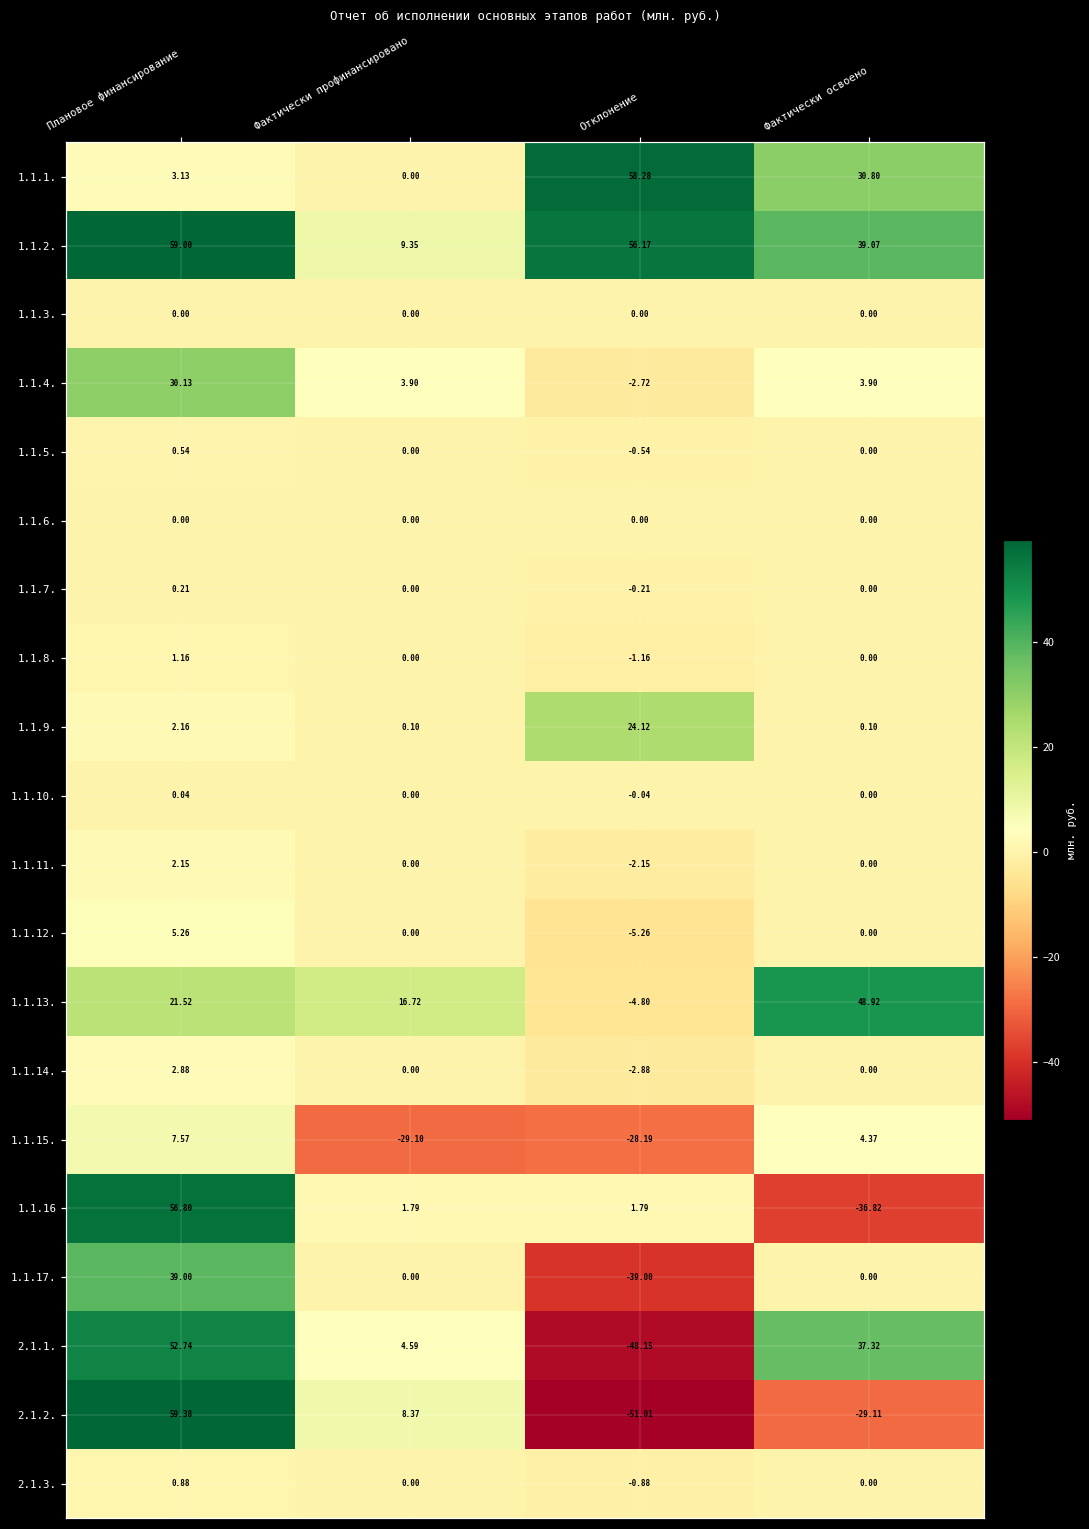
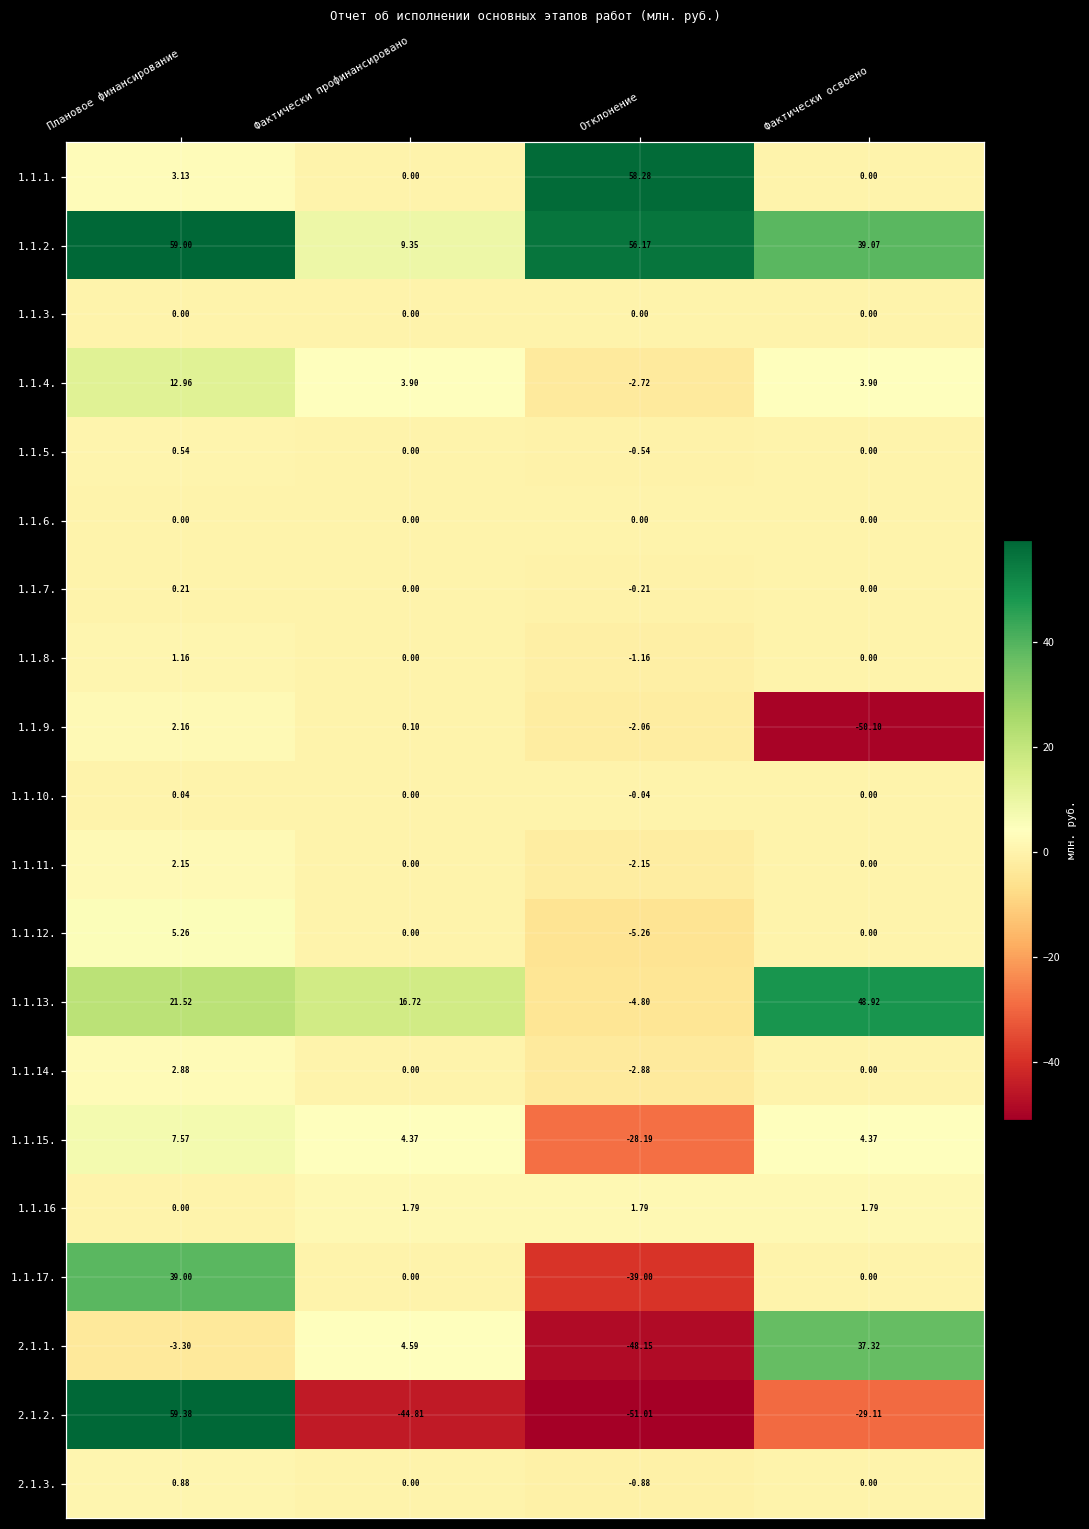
  {
    "1.1.1.": {
      "Плановое финансирование": 3.13,
      "Фактически профинансировано": 0.00,
      "Отклонение": 58.28,
-     "Фактически освоено": 30.80
+     "Фактически освоено": 0.00
    },
    "1.1.2.": {
      "Плановое финансирование": 59.00,
      "Фактически профинансировано": 9.35,
      "Отклонение": 56.17,
      "Фактически освоено": 39.07
    },
    "1.1.3.": {
      "Плановое финансирование": 0.00,
      "Фактически профинансировано": 0.00,
      "Отклонение": 0.00,
      "Фактически освоено": 0.00
    },
    "1.1.4.": {
-     "Плановое финансирование": 30.13,
+     "Плановое финансирование": 12.96,
      "Фактически профинансировано": 3.90,
      "Отклонение": -2.72,
      "Фактически освоено": 3.90
    },
    "1.1.5.": {
      "Плановое финансирование": 0.54,
      "Фактически профинансировано": 0.00,
      "Отклонение": -0.54,
      "Фактически освоено": 0.00
    },
    "1.1.6.": {
      "Плановое финансирование": 0.00,
      "Фактически профинансировано": 0.00,
      "Отклонение": 0.00,
      "Фактически освоено": 0.00
    },
    "1.1.7.": {
      "Плановое финансирование": 0.21,
      "Фактически профинансировано": 0.00,
      "Отклонение": -0.21,
      "Фактически освоено": 0.00
    },
    "1.1.8.": {
      "Плановое финансирование": 1.16,
      "Фактически профинансировано": 0.00,
      "Отклонение": -1.16,
      "Фактически освоено": 0.00
    },
    "1.1.9.": {
      "Плановое финансирование": 2.16,
      "Фактически профинансировано": 0.10,
-     "Отклонение": 24.12,
-     "Фактически освоено": 0.10
+     "Отклонение": -2.06,
+     "Фактически освоено": -50.10
    },
    "1.1.10.": {
      "Плановое финансирование": 0.04,
      "Фактически профинансировано": 0.00,
      "Отклонение": -0.04,
      "Фактически освоено": 0.00
    },
    "1.1.11.": {
      "Плановое финансирование": 2.15,
      "Фактически профинансировано": 0.00,
      "Отклонение": -2.15,
      "Фактически освоено": 0.00
    },
    "1.1.12.": {
      "Плановое финансирование": 5.26,
      "Фактически профинансировано": 0.00,
      "Отклонение": -5.26,
      "Фактически освоено": 0.00
    },
    "1.1.13.": {
      "Плановое финансирование": 21.52,
      "Фактически профинансировано": 16.72,
      "Отклонение": -4.80,
      "Фактически освоено": 48.92
    },
    "1.1.14.": {
      "Плановое финансирование": 2.88,
      "Фактически профинансировано": 0.00,
      "Отклонение": -2.88,
      "Фактически освоено": 0.00
    },
    "1.1.15.": {
      "Плановое финансирование": 7.57,
-     "Фактически профинансировано": -29.10,
+     "Фактически профинансировано": 4.37,
      "Отклонение": -28.19,
      "Фактически освоено": 4.37
    },
    "1.1.16": {
-     "Плановое финансирование": 56.80,
+     "Плановое финансирование": 0.00,
      "Фактически профинансировано": 1.79,
      "Отклонение": 1.79,
-     "Фактически освоено": -36.82
+     "Фактически освоено": 1.79
    },
    "1.1.17.": {
      "Плановое финансирование": 39.00,
      "Фактически профинансировано": 0.00,
      "Отклонение": -39.00,
      "Фактически освоено": 0.00
    },
    "2.1.1.": {
-     "Плановое финансирование": 52.74,
+     "Плановое финансирование": -3.30,
      "Фактически профинансировано": 4.59,
      "Отклонение": -48.15,
      "Фактически освоено": 37.32
    },
    "2.1.2.": {
      "Плановое финансирование": 59.38,
-     "Фактически профинансировано": 8.37,
+     "Фактически профинансировано": -44.81,
      "Отклонение": -51.01,
      "Фактически освоено": -29.11
    },
    "2.1.3.": {
      "Плановое финансирование": 0.88,
      "Фактически профинансировано": 0.00,
      "Отклонение": -0.88,
      "Фактически освоено": 0.00
    }
  }
